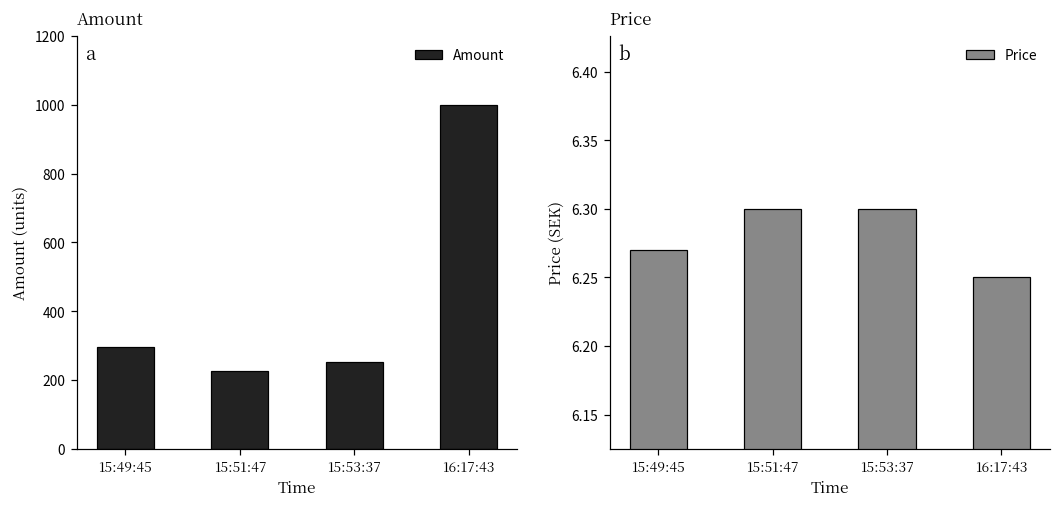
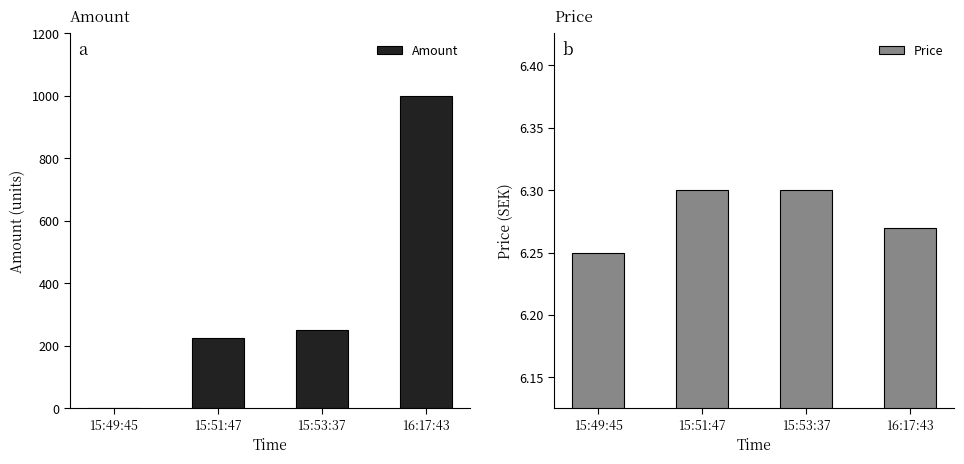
  {
    "Amount": {
-     "15:49:45": 300,
+     "15:49:45": 0,
      "15:51:47": 230,
      "15:53:37": 250,
      "16:17:43": 1000
    },
    "Price": {
-     "15:49:45": 6.27,
+     "15:49:45": 6.25,
      "15:51:47": 6.30,
      "15:53:37": 6.30,
-     "16:17:43": 6.25
+     "16:17:43": 6.27
    }
  }
